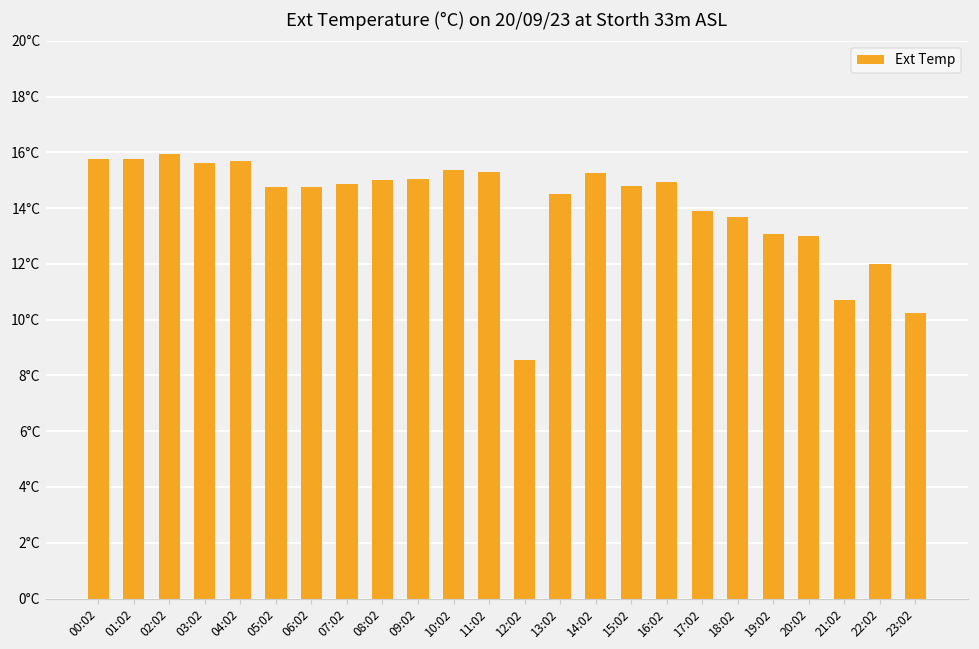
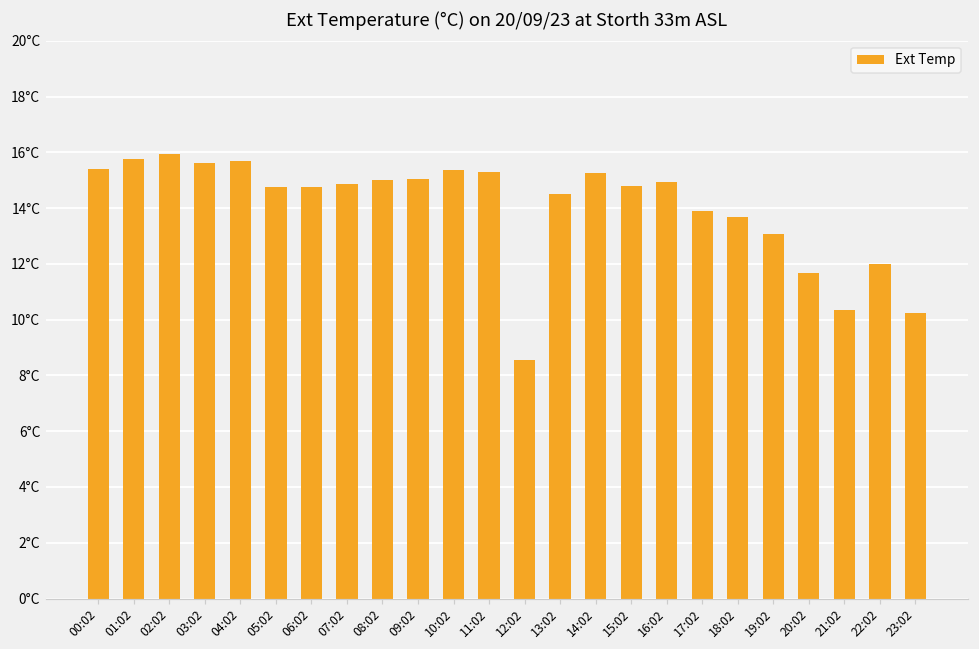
  {
-   "00:02": "15.8°C",
+   "00:02": "15.4°C",
    "01:02": "15.8°C",
    "02:02": "15.9°C",
    "03:02": "15.6°C",
    "04:02": "15.7°C",
    "05:02": "14.8°C",
    "06:02": "14.8°C",
    "07:02": "14.9°C",
    "08:02": "15.0°C",
    "09:02": "15.1°C",
    "10:02": "15.4°C",
    "11:02": "15.3°C",
    "12:02": "8.6°C",
    "13:02": "14.5°C",
    "14:02": "15.3°C",
    "15:02": "14.8°C",
    "16:02": "14.9°C",
    "17:02": "13.9°C",
    "18:02": "13.7°C",
    "19:02": "13.1°C",
-   "20:02": "13.0°C",
-   "21:02": "10.7°C",
+   "20:02": "11.7°C",
+   "21:02": "10.3°C",
    "22:02": "12.0°C",
    "23:02": "10.3°C"
  }
